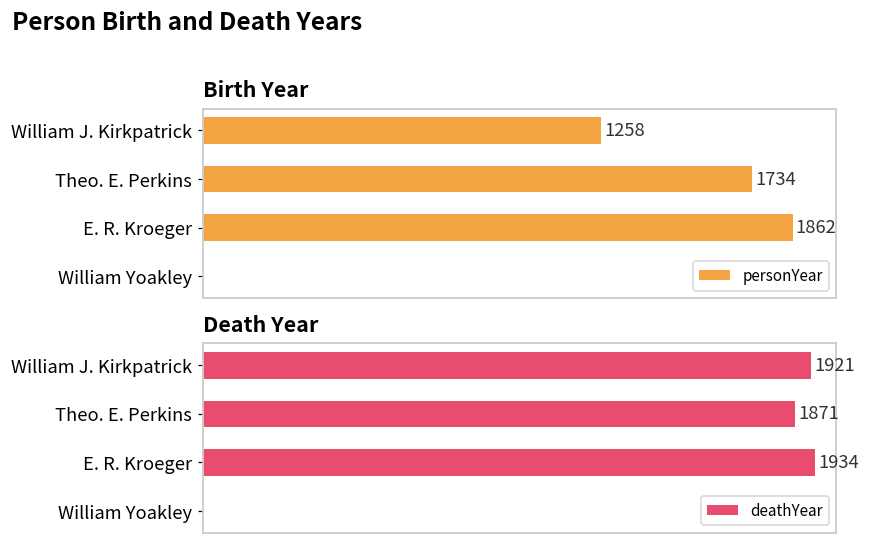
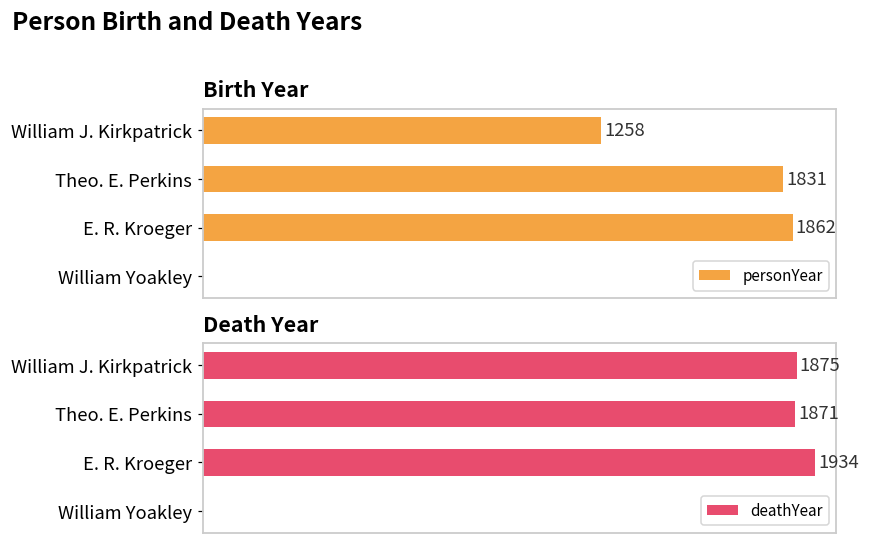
  {
    "Birth Year": {
      "William J. Kirkpatrick": 1258,
-     "Theo. E. Perkins": 1734,
+     "Theo. E. Perkins": 1831,
      "E. R. Kroeger": 1862
    },
    "Death Year": {
-     "William J. Kirkpatrick": 1921,
+     "William J. Kirkpatrick": 1875,
      "Theo. E. Perkins": 1871,
      "E. R. Kroeger": 1934
    }
  }
